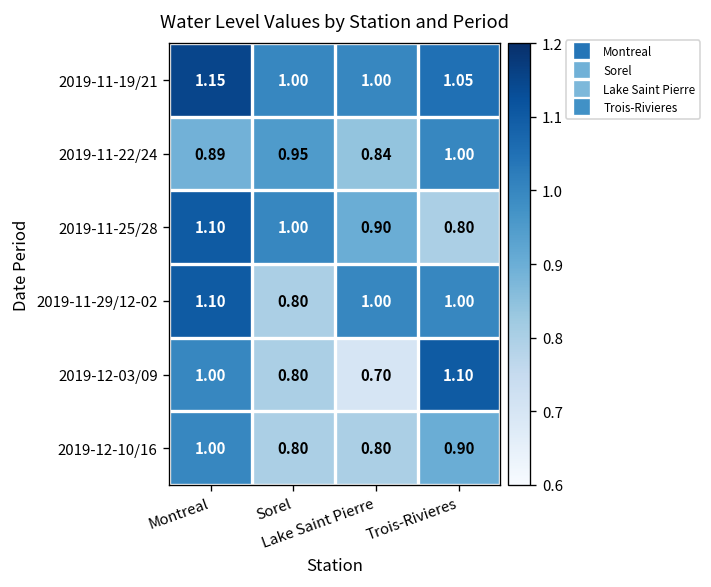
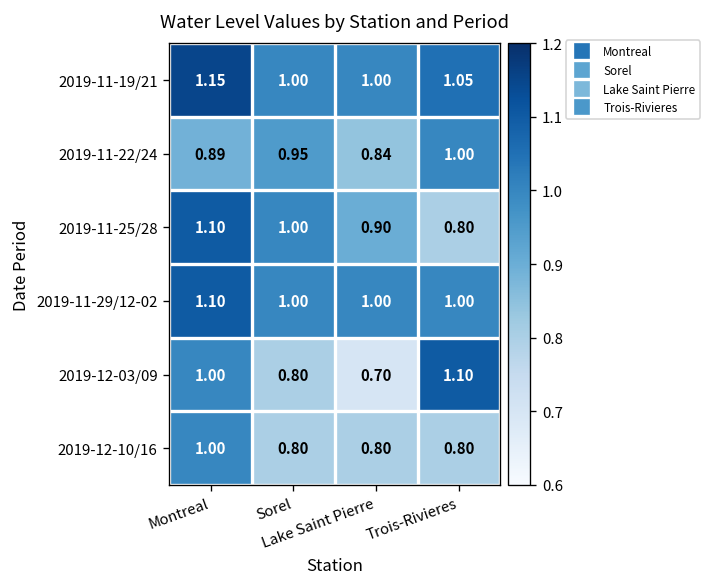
  {
    "2019-11-19/21": {
      "Montreal": 1.15,
      "Sorel": 1.00,
      "Lake Saint Pierre": 1.00,
      "Trois-Rivieres": 1.05
    },
    "2019-11-22/24": {
      "Montreal": 0.89,
      "Sorel": 0.95,
      "Lake Saint Pierre": 0.84,
      "Trois-Rivieres": 1.00
    },
    "2019-11-25/28": {
      "Montreal": 1.10,
      "Sorel": 1.00,
      "Lake Saint Pierre": 0.90,
      "Trois-Rivieres": 0.80
    },
    "2019-11-29/12-02": {
      "Montreal": 1.10,
-     "Sorel": 0.80,
+     "Sorel": 1.00,
      "Lake Saint Pierre": 1.00,
      "Trois-Rivieres": 1.00
    },
    "2019-12-03/09": {
      "Montreal": 1.00,
      "Sorel": 0.80,
      "Lake Saint Pierre": 0.70,
      "Trois-Rivieres": 1.10
    },
    "2019-12-10/16": {
      "Montreal": 1.00,
      "Sorel": 0.80,
      "Lake Saint Pierre": 0.80,
-     "Trois-Rivieres": 0.90
+     "Trois-Rivieres": 0.80
    }
  }
